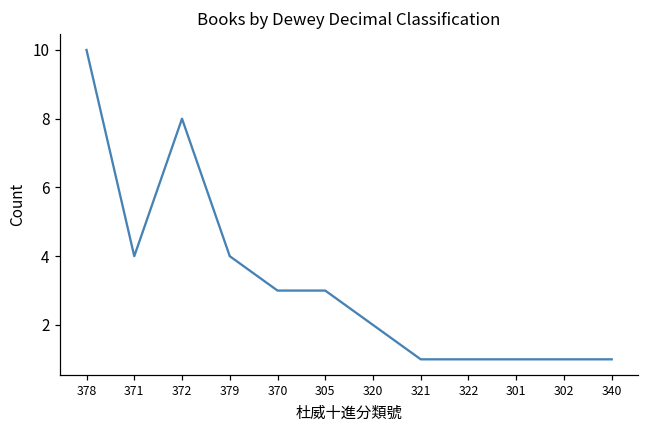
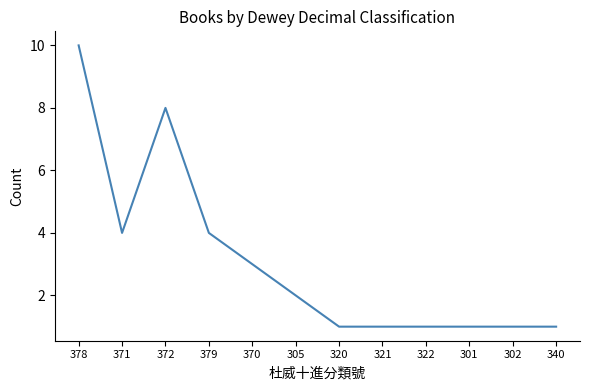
  {
    "378": 10,
    "371": 4,
    "372": 8,
    "379": 4,
    "370": 3,
-   "305": 3,
-   "320": 2,
+   "305": 2,
+   "320": 1,
    "321": 1,
    "322": 1,
    "301": 1,
    "302": 1,
    "340": 1
  }
